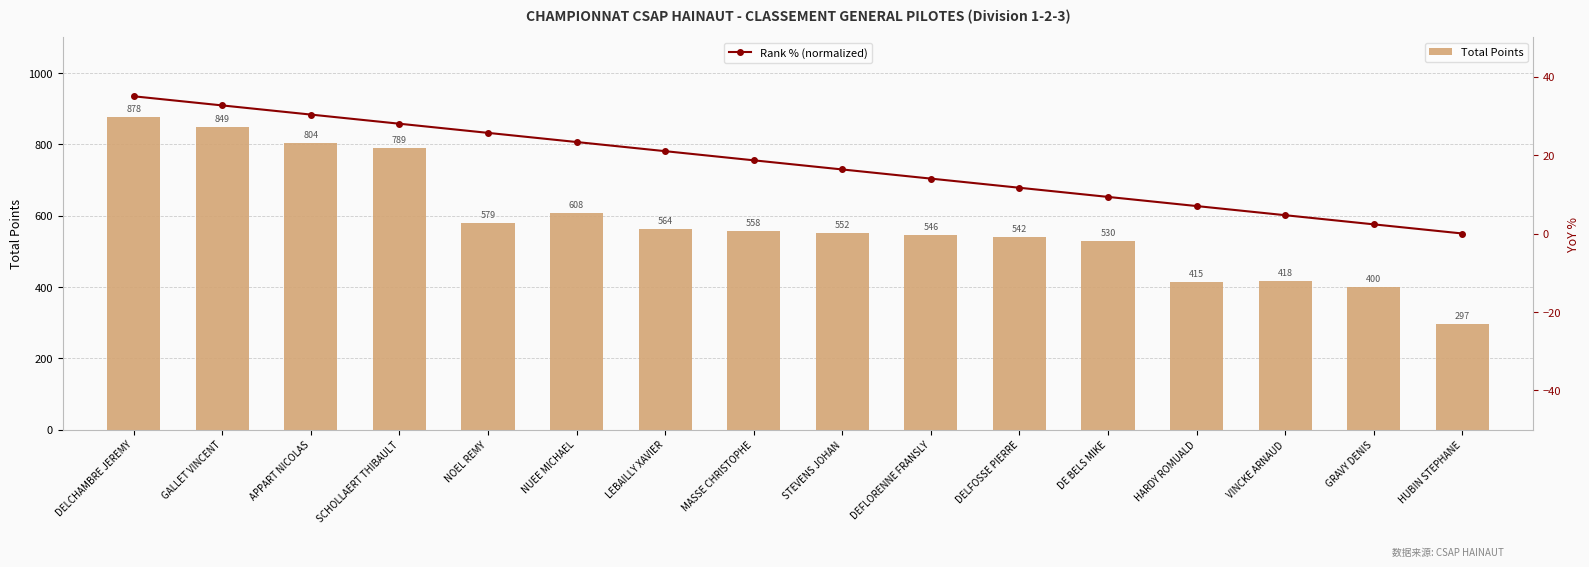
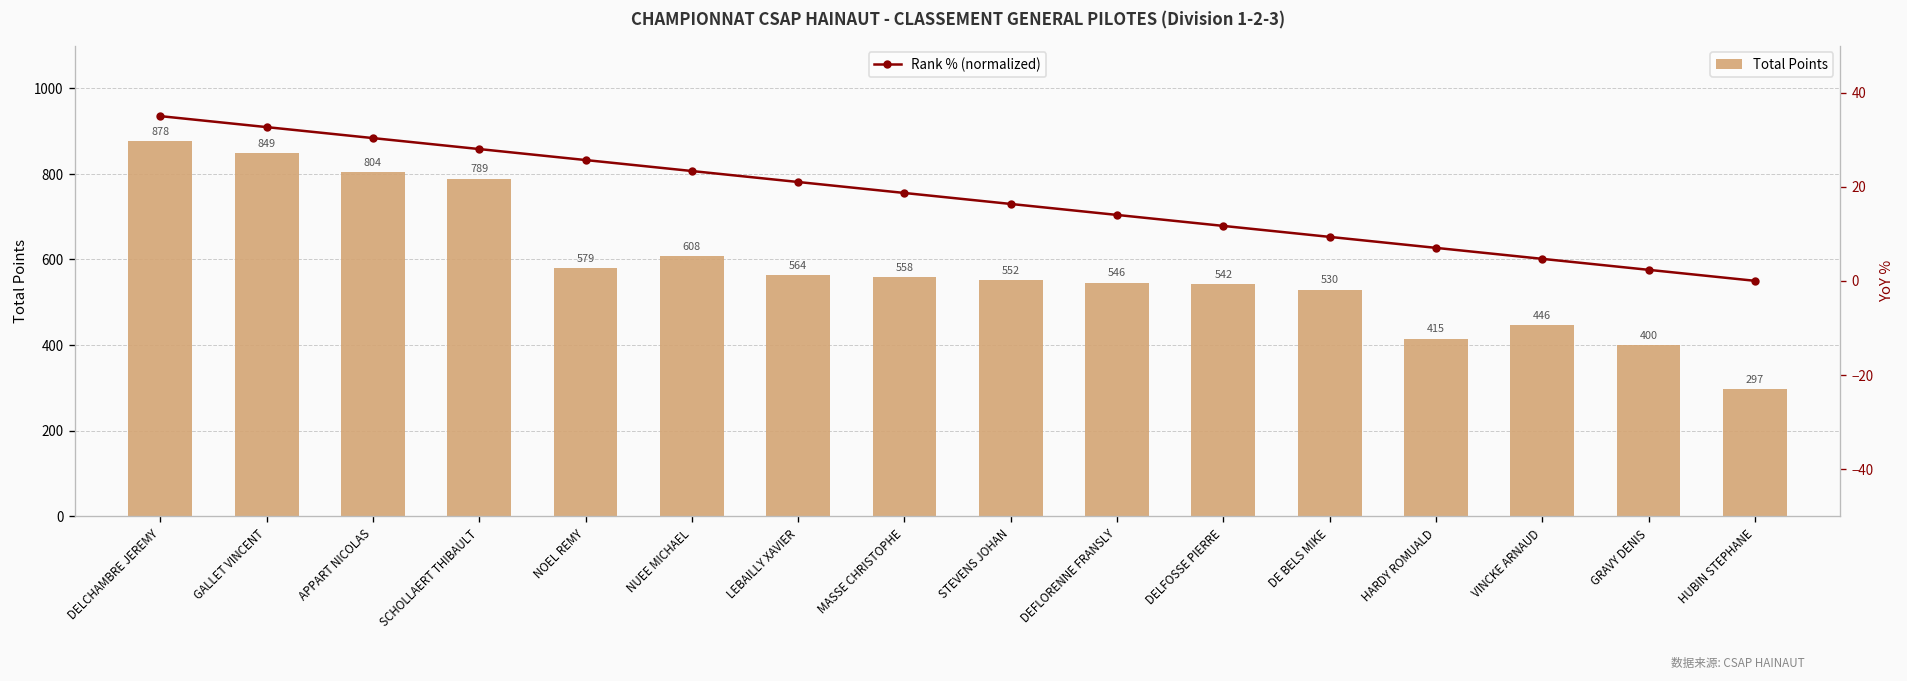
  {
    "Total Points": {
      "DELCHAMBRE JEREMY": 878,
      "GALLET VINCENT": 849,
      "APPART NICOLAS": 804,
      "SCHOLLAERT THIBAULT": 789,
      "NOEL REMY": 579,
      "NUEE MICHAEL": 608,
      "LEBAILLY XAVIER": 564,
      "MASSE CHRISTOPHE": 558,
      "STEVENS JOHAN": 552,
      "DEFLORENNE FRANSLY": 546,
      "DELFOSSE PIERRE": 542,
      "DE BELS MIKE": 530,
      "HARDY ROMUALD": 415,
-     "VINCKE ARNAUD": 418,
+     "VINCKE ARNAUD": 446,
      "GRAVY DENIS": 400,
      "HUBIN STEPHANE": 297
    }
  }
